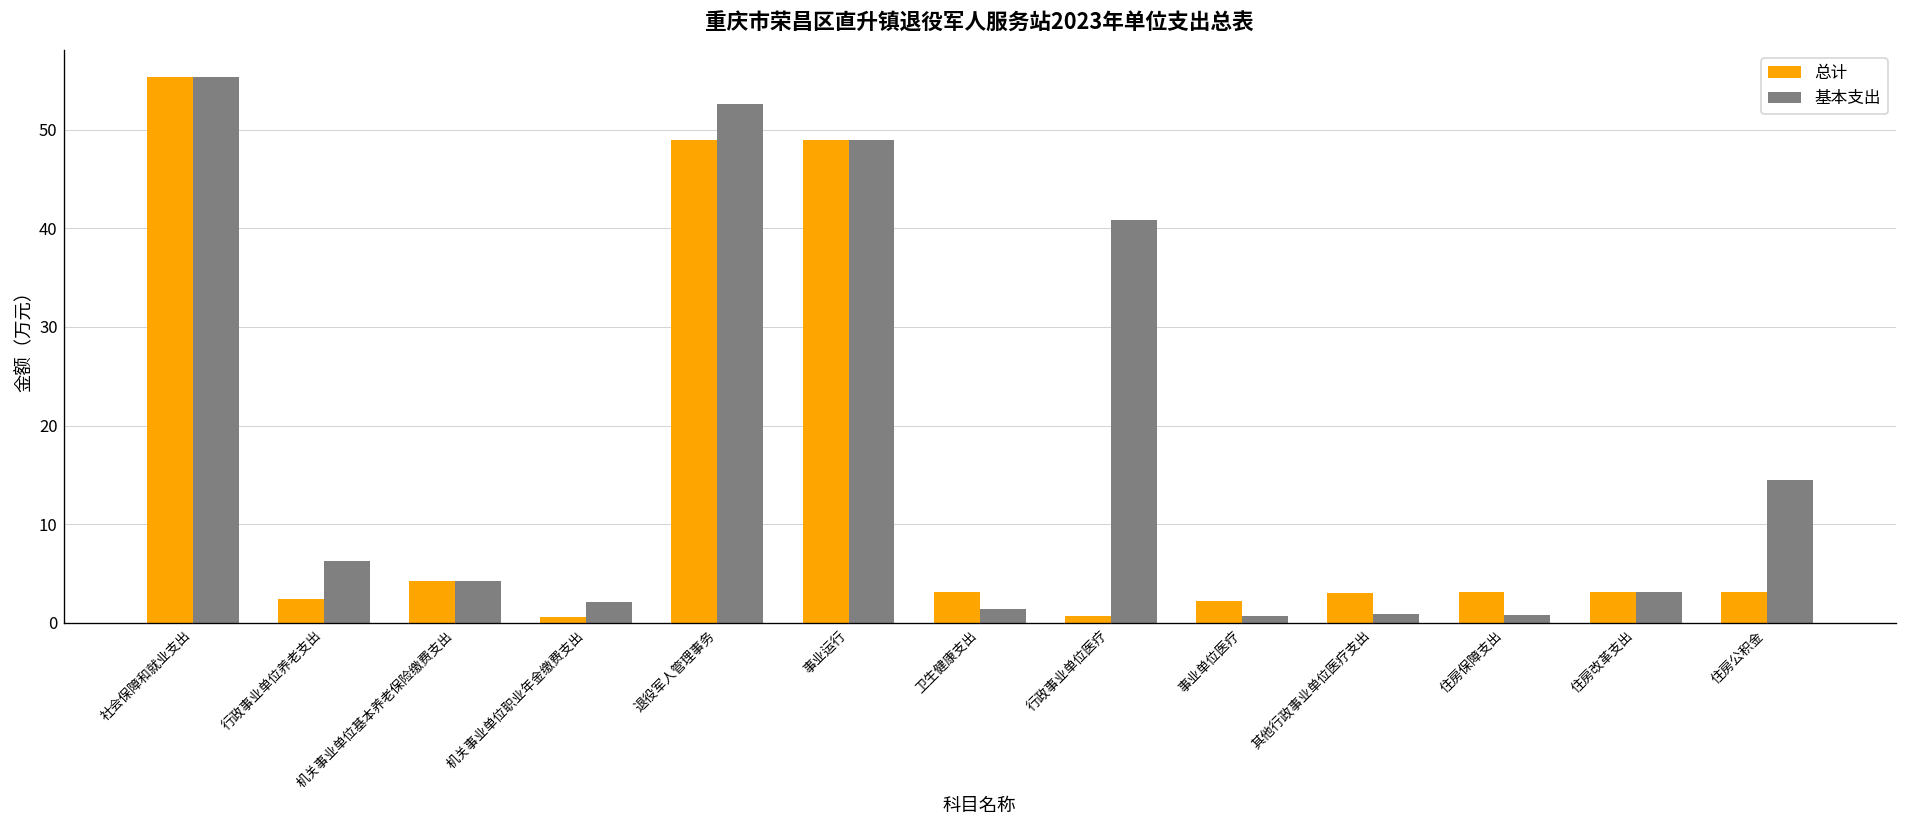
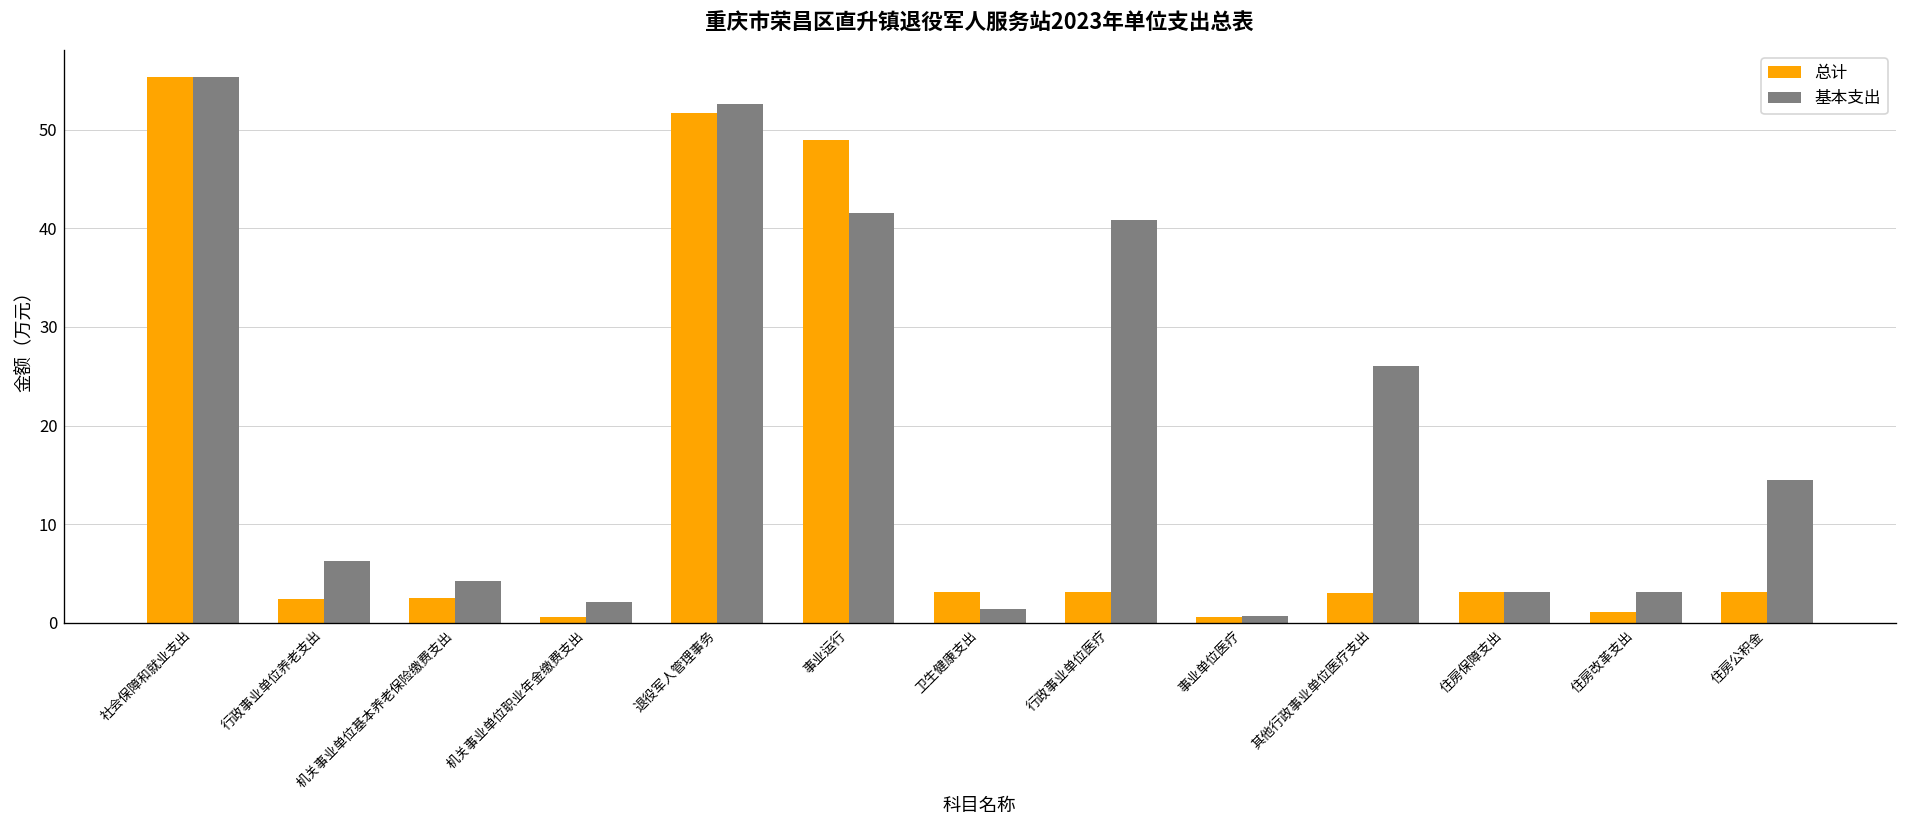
  {
    "总计": {
      "社会保障和就业支出": 55,
      "行政事业单位养老支出": 2,
-     "机关事业单位基本养老保险缴费支出": 4,
+     "机关事业单位基本养老保险缴费支出": 3,
      "机关事业单位职业年金缴费支出": 1,
-     "退役军人管理事务": 49,
+     "退役军人管理事务": 52,
      "事业运行": 49,
      "卫生健康支出": 3,
-     "行政事业单位医疗": 1,
-     "事业单位医疗": 2,
+     "行政事业单位医疗": 3,
+     "事业单位医疗": 1,
      "其他行政事业单位医疗支出": 3,
      "住房保障支出": 3,
-     "住房改革支出": 3,
+     "住房改革支出": 1,
      "住房公积金": 3
    },
    "基本支出": {
      "社会保障和就业支出": 55,
      "行政事业单位养老支出": 6,
      "机关事业单位基本养老保险缴费支出": 4,
      "机关事业单位职业年金缴费支出": 2,
      "退役军人管理事务": 53,
-     "事业运行": 49,
+     "事业运行": 42,
      "卫生健康支出": 1,
      "行政事业单位医疗": 41,
      "事业单位医疗": 1,
-     "其他行政事业单位医疗支出": 1,
-     "住房保障支出": 1,
+     "其他行政事业单位医疗支出": 26,
+     "住房保障支出": 3,
      "住房改革支出": 3,
      "住房公积金": 15
    }
  }
